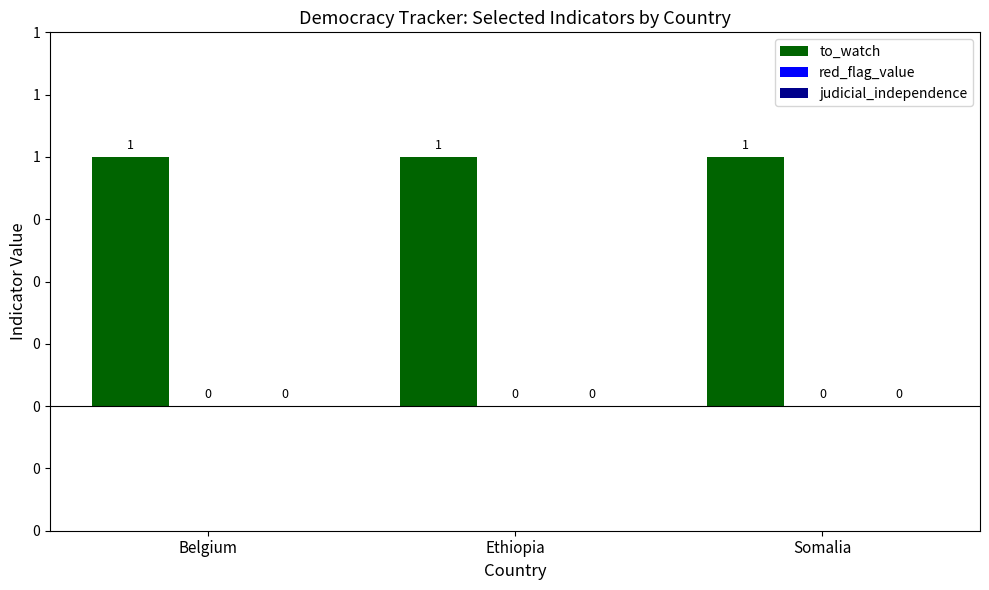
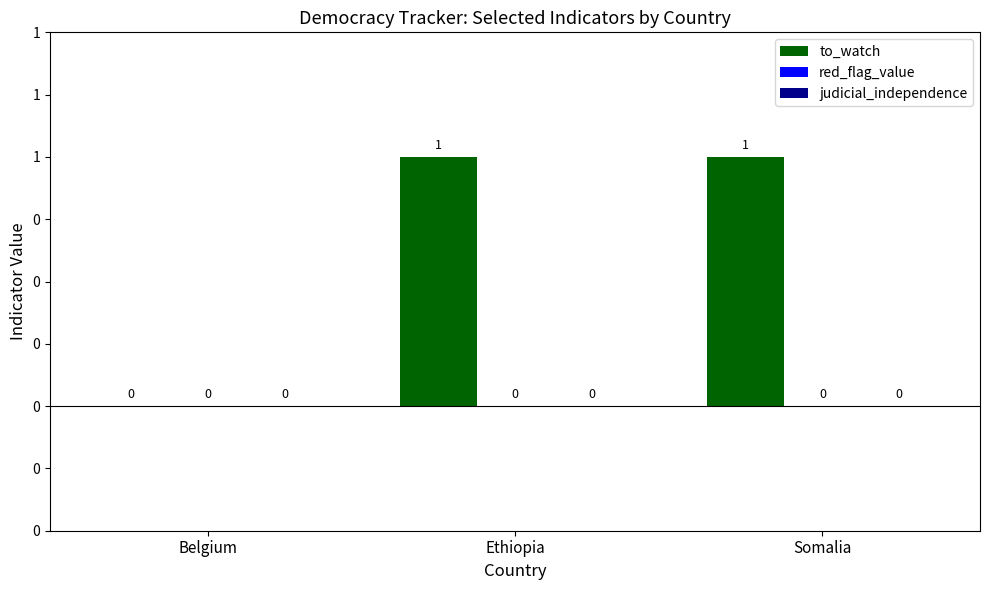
  {
    "to_watch": {
-     "Belgium": 1,
+     "Belgium": 0,
      "Ethiopia": 1,
      "Somalia": 1
    },
    "red_flag_value": {
      "Belgium": 0,
      "Ethiopia": 0,
      "Somalia": 0
    },
    "judicial_independence": {
      "Belgium": 0,
      "Ethiopia": 0,
      "Somalia": 0
    }
  }
